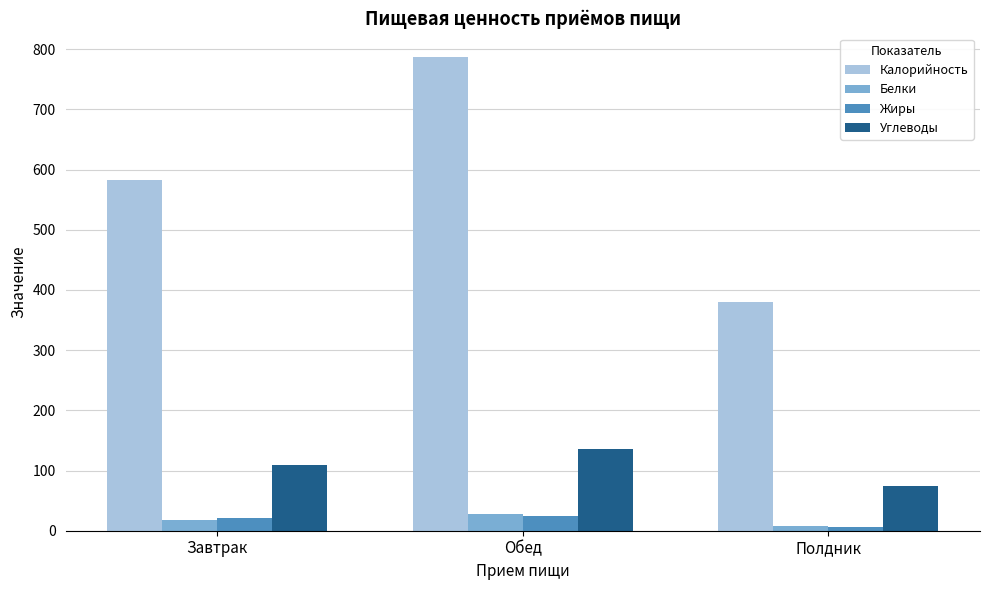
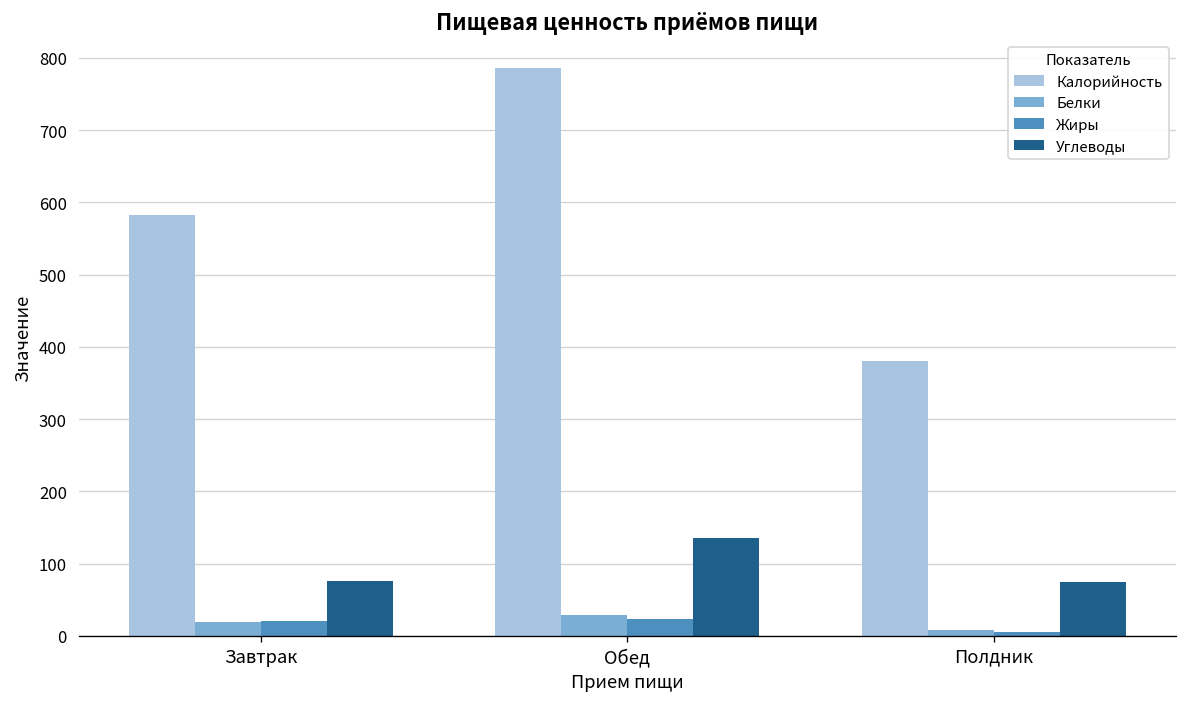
  {
    "Углеводы": {
-     "Завтрак": 110,
+     "Завтрак": 80,
      "Обед": 140,
      "Полдник": 70
    }
  }
